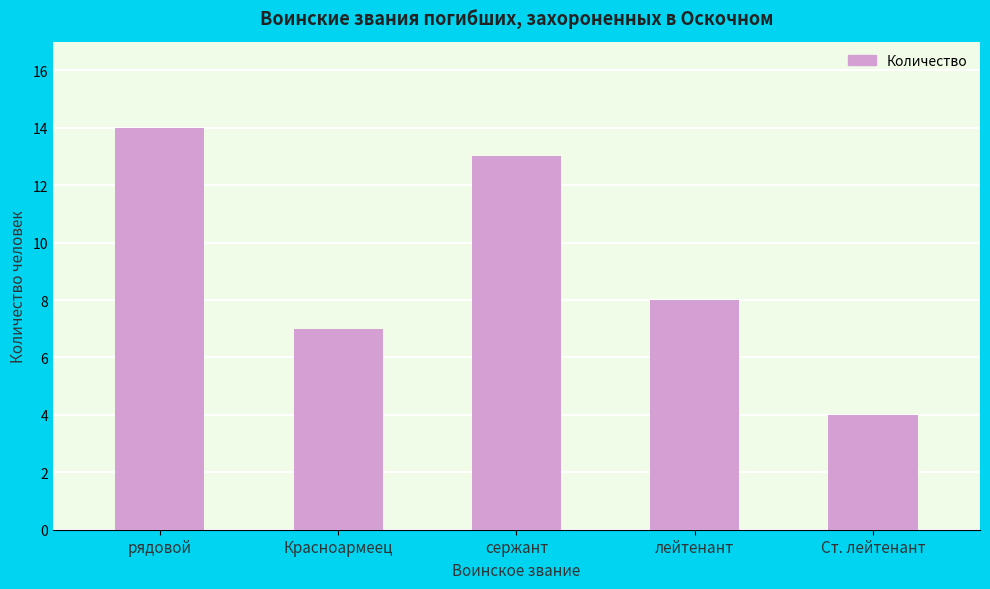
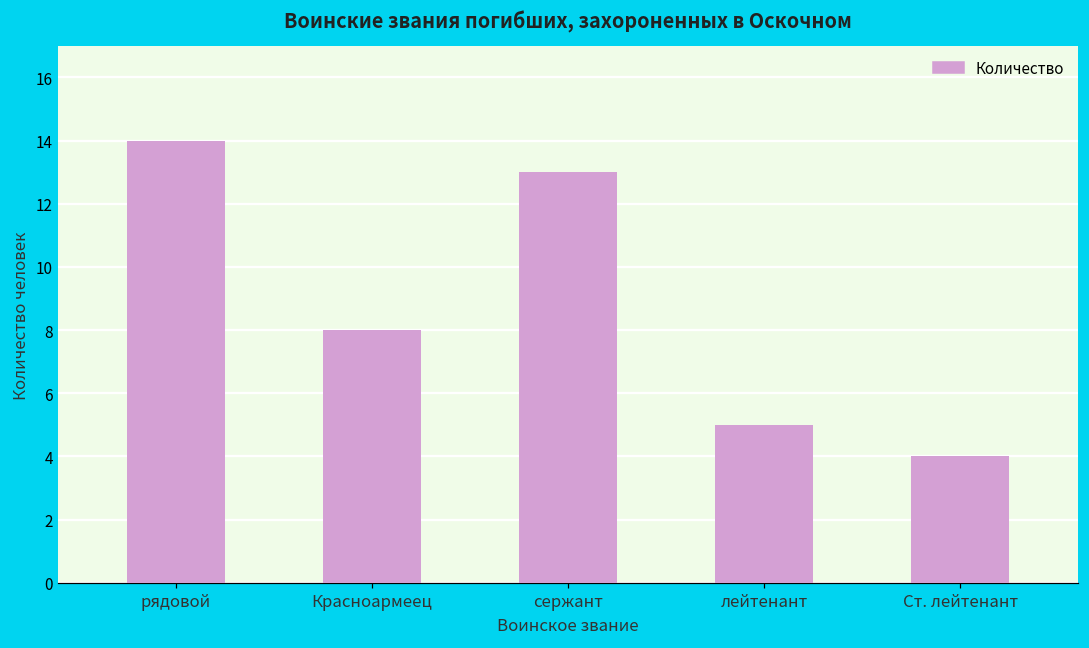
  {
    "рядовой": 14,
-   "Красноармеец": 7,
+   "Красноармеец": 8,
    "сержант": 13,
-   "лейтенант": 8,
+   "лейтенант": 5,
    "Ст. лейтенант": 4
  }
